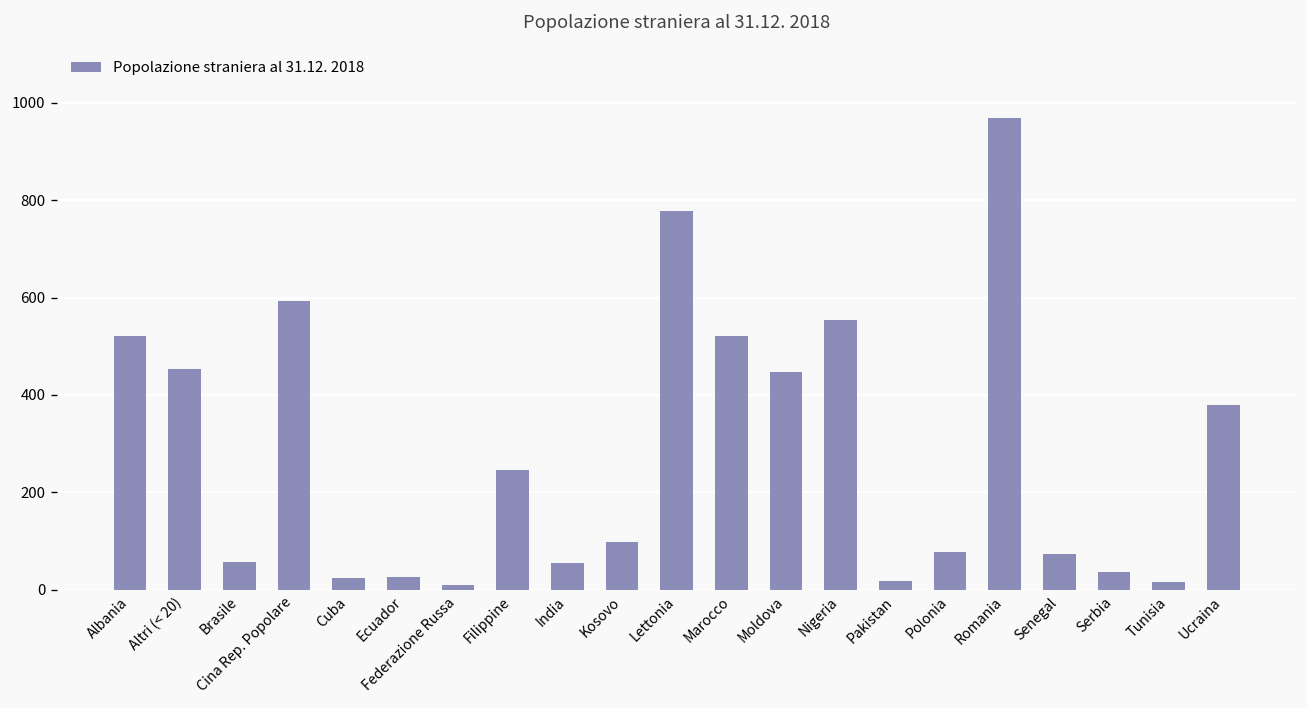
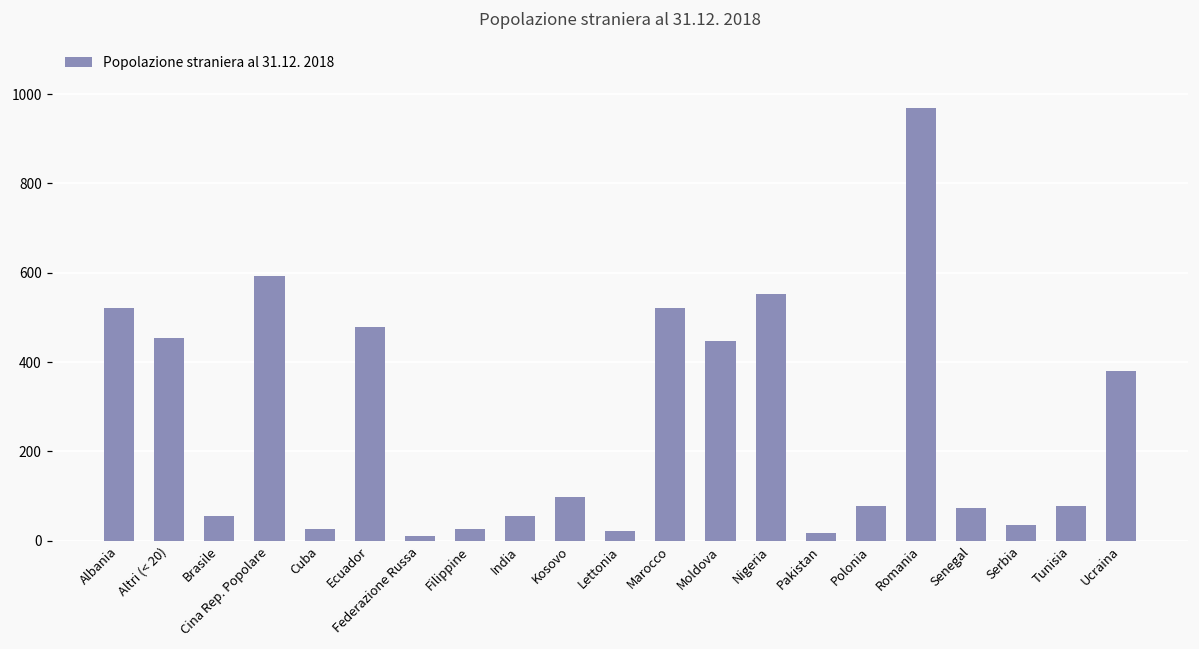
  {
    "Albania": 520,
    "Altri (< 20)": 450,
    "Brasile": 60,
    "Cina Rep. Popolare": 590,
    "Cuba": 30,
-   "Ecuador": 30,
+   "Ecuador": 480,
    "Federazione Russa": 10,
-   "Filippine": 250,
+   "Filippine": 30,
    "India": 50,
    "Kosovo": 100,
-   "Lettonia": 780,
+   "Lettonia": 20,
    "Marocco": 520,
    "Moldova": 450,
    "Nigeria": 550,
    "Pakistan": 20,
    "Polonia": 80,
    "Romania": 970,
    "Senegal": 70,
    "Serbia": 40,
-   "Tunisia": 20,
+   "Tunisia": 80,
    "Ucraina": 380
  }
